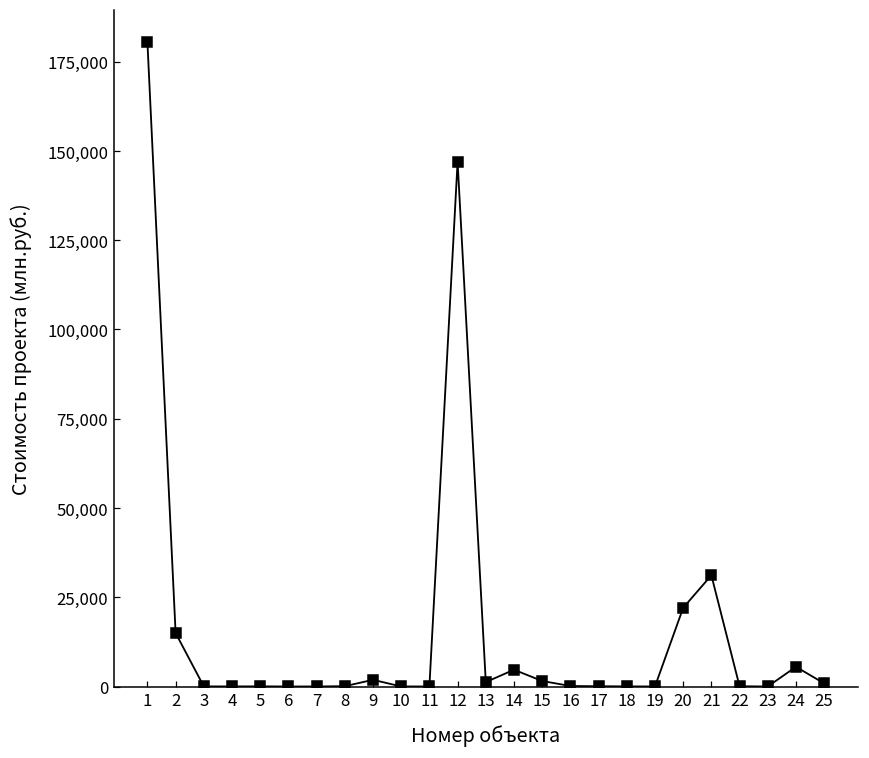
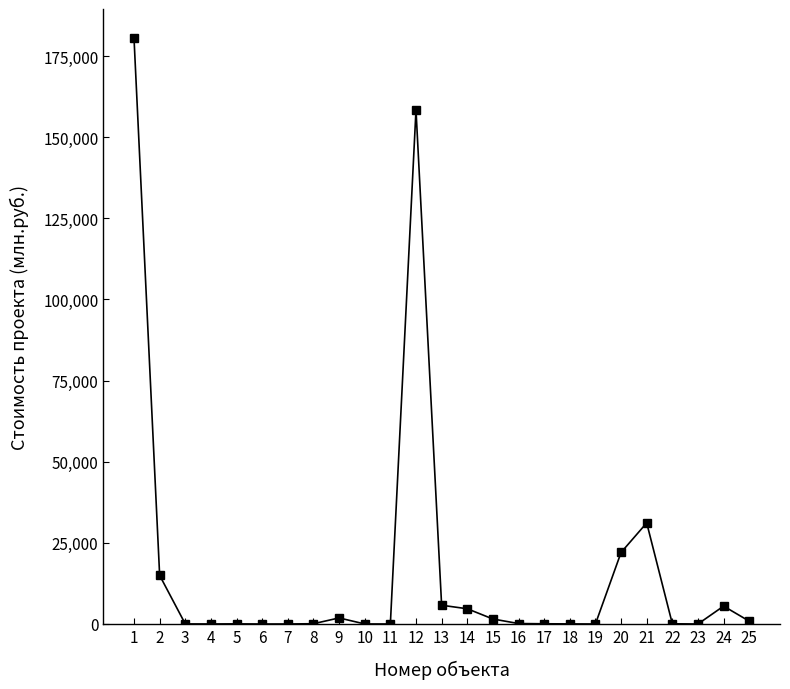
  {
    "1": "180,000",
    "2": "15,000",
    "3": "0",
    "4": "0",
    "5": "0",
    "6": "0",
    "7": "0",
    "8": "0",
    "9": "2,000",
    "10": "0",
    "11": "0",
-   "12": "147,000",
-   "13": "1,000",
+   "12": "158,000",
+   "13": "6,000",
    "14": "5,000",
    "15": "2,000",
    "16": "0",
    "17": "0",
    "18": "0",
    "19": "0",
    "20": "22,000",
    "21": "31,000",
    "22": "0",
    "23": "0",
    "24": "6,000",
    "25": "1,000"
  }
